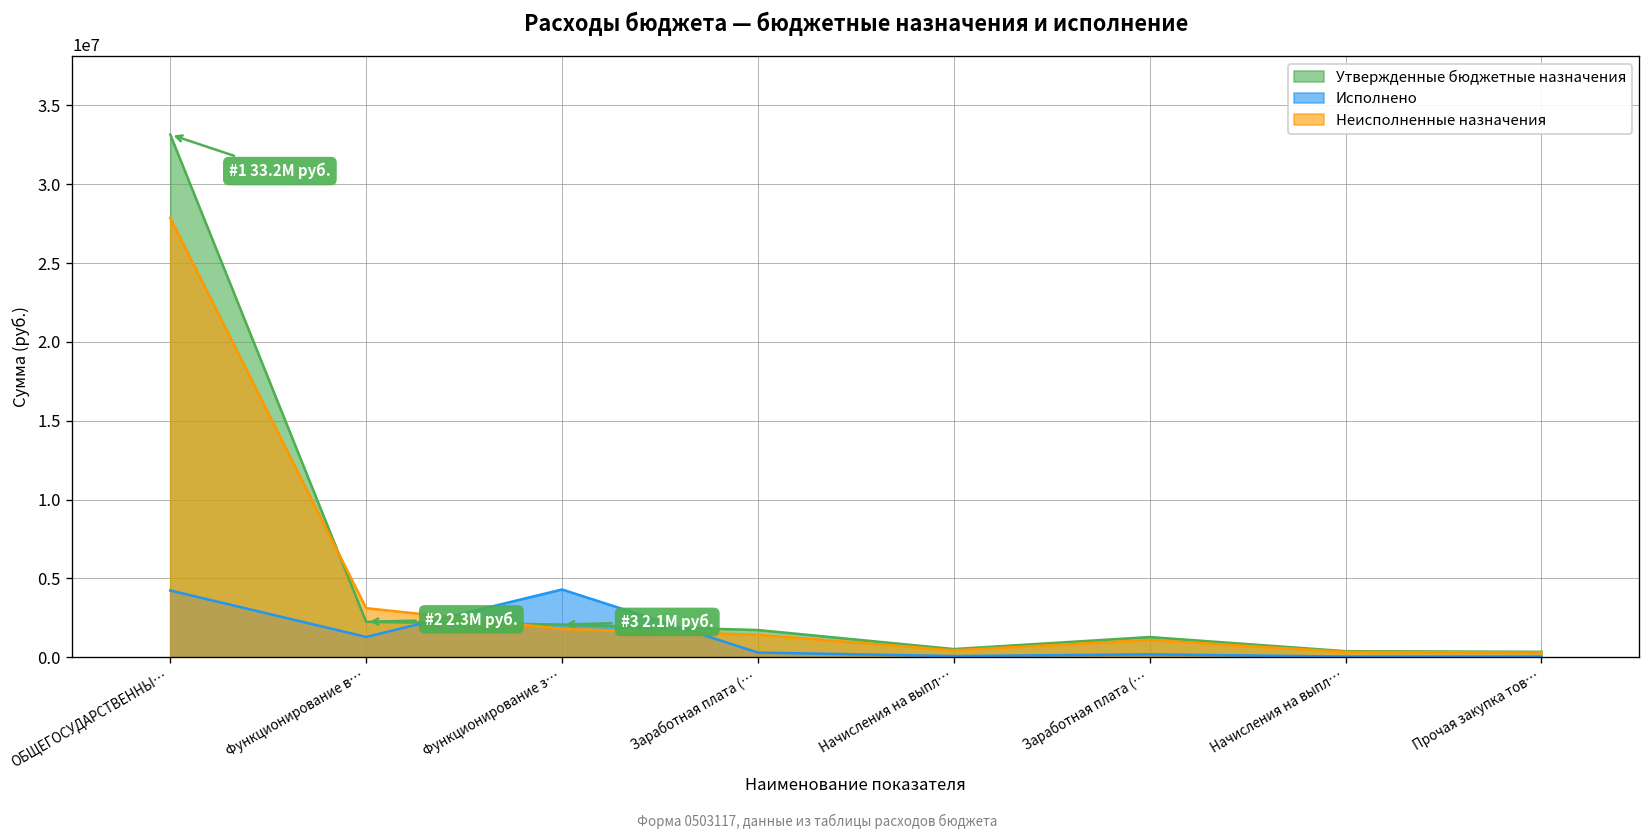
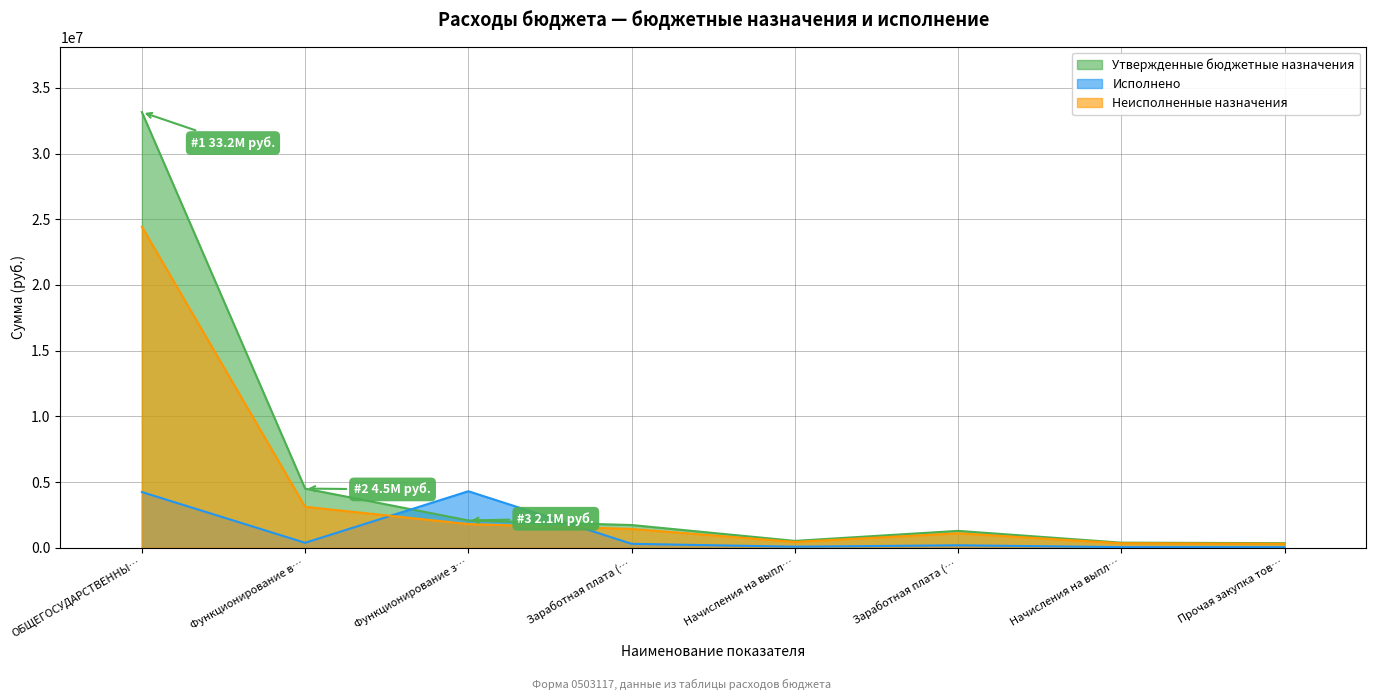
  {
    "Утвержденные бюджетные назначения": {
-     "Функционирование в…": "2.3M"
+     "Функционирование в…": "4.5M"
    },
    "Исполнено": {
      "ОБЩЕГОСУДАРСТВЕННЫ…": "4200000",
-     "Функционирование в…": "1300000",
+     "Функционирование в…": "400000",
      "Функционирование з…": "4300000",
      "Прочая закупка тов…": "0"
    },
    "Неисполненные назначения": {
-     "ОБЩЕГОСУДАРСТВЕННЫ…": "27900000",
+     "ОБЩЕГОСУДАРСТВЕННЫ…": "24400000",
      "Функционирование в…": "3100000"
    }
  }
